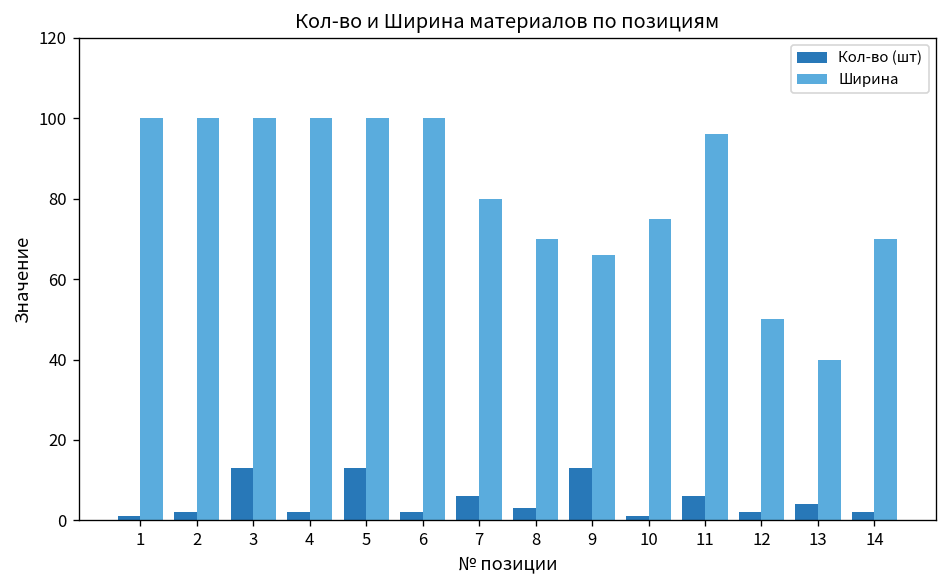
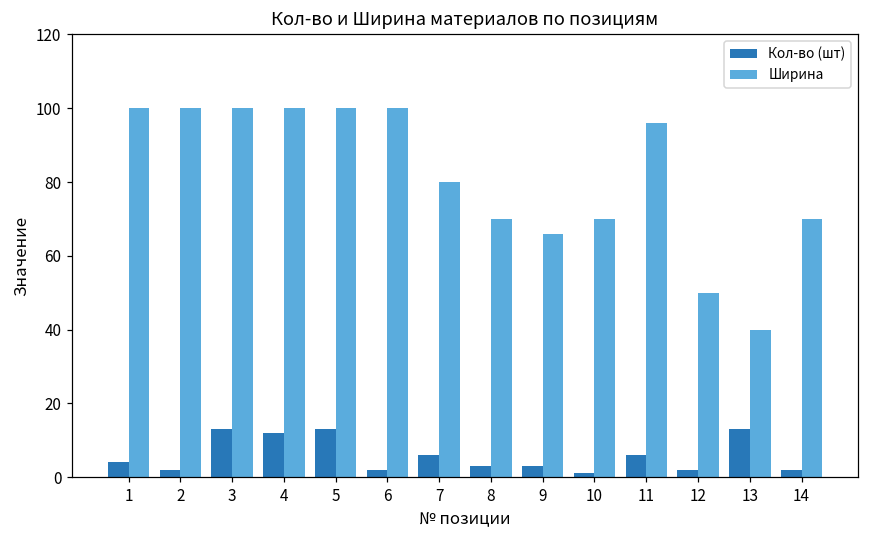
  {
    "Кол-во (шт)": {
-     "1": 1,
+     "1": 4,
      "2": 2,
      "3": 13,
-     "4": 2,
+     "4": 12,
      "5": 13,
      "6": 2,
      "7": 6,
      "8": 3,
-     "9": 13,
+     "9": 3,
      "10": 1,
      "11": 6,
      "12": 2,
-     "13": 4,
+     "13": 13,
      "14": 2
    },
    "Ширина": {
      "1": 100,
      "2": 100,
      "3": 100,
      "4": 100,
      "5": 100,
      "6": 100,
      "7": 80,
      "8": 70,
      "9": 66,
-     "10": 75,
+     "10": 70,
      "11": 96,
      "12": 50,
      "13": 40,
      "14": 70
    }
  }
